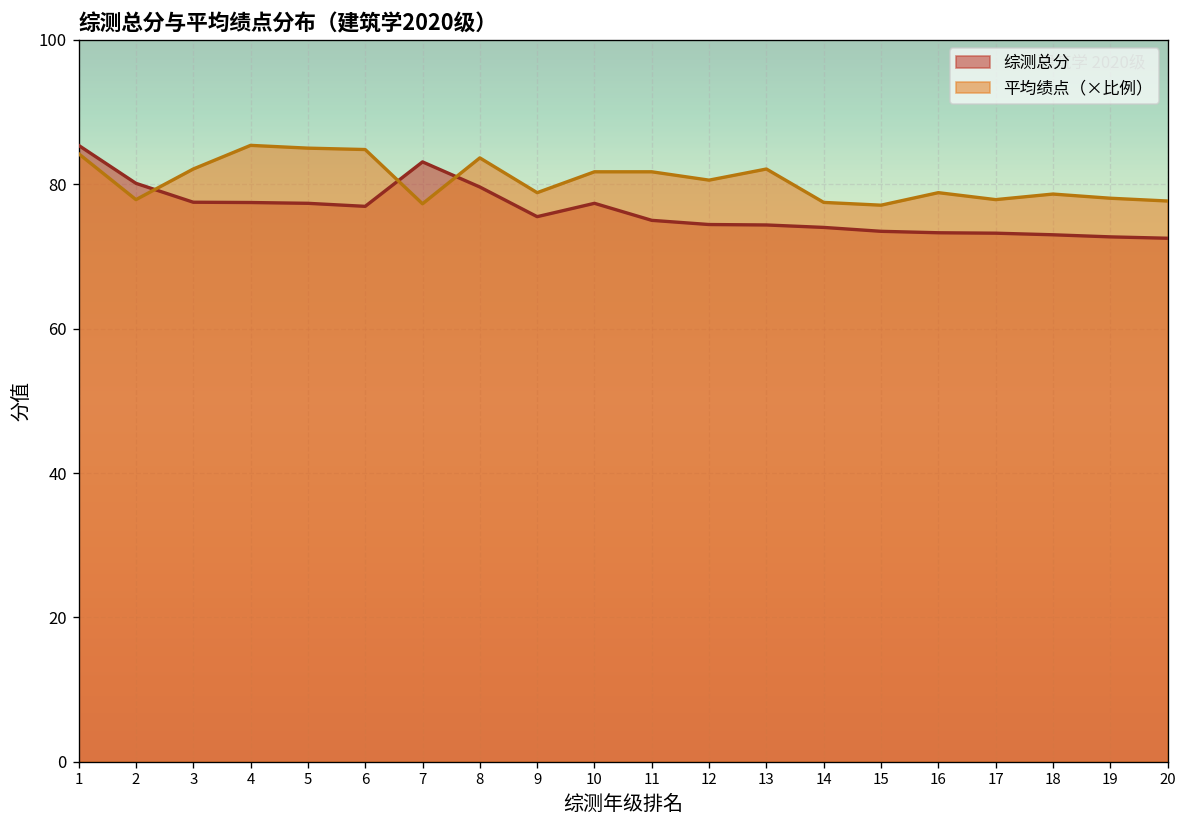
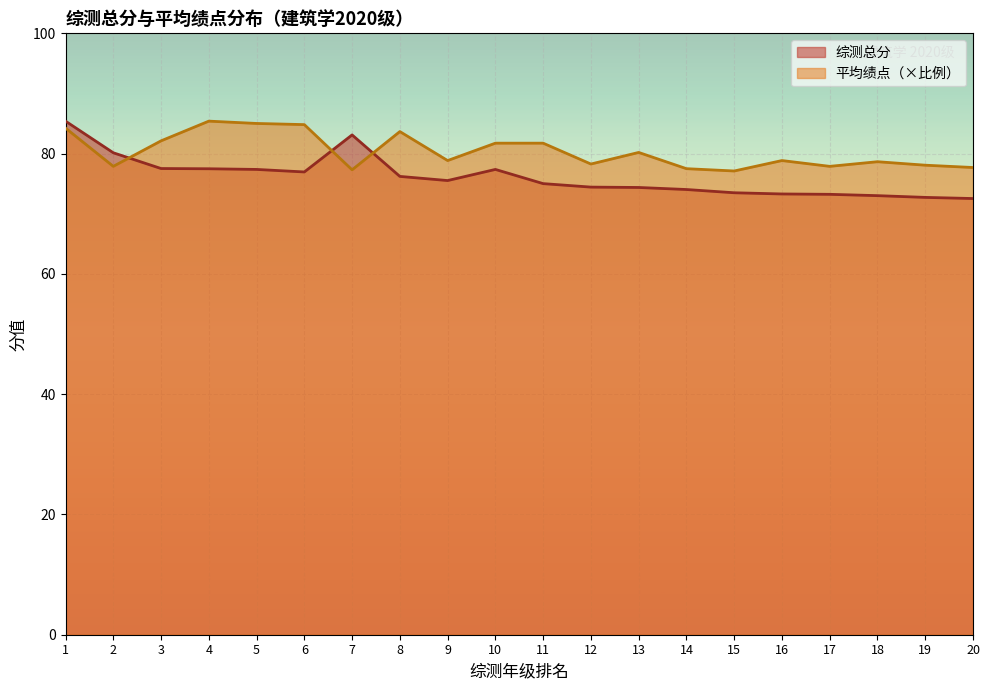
  {
    "综测总分": {
      "1": 85,
      "2": 80,
      "3": 78,
      "4": 77,
      "5": 77,
      "6": 77,
      "7": 83,
-     "8": 80,
+     "8": 76,
      "9": 76,
      "10": 77,
      "11": 75,
      "12": 74,
      "13": 74,
      "14": 74,
      "15": 73,
      "16": 73,
      "17": 73,
      "18": 73,
      "19": 73,
      "20": 73
    },
    "平均绩点（×比例）": {
      "1": 84,
      "2": 78,
      "3": 82,
      "4": 85,
      "5": 85,
      "6": 85,
      "7": 77,
      "8": 84,
      "9": 79,
      "10": 82,
      "11": 82,
-     "12": 81,
-     "13": 82,
+     "12": 78,
+     "13": 80,
      "14": 77,
      "15": 77,
      "16": 79,
      "17": 78,
      "18": 79,
      "19": 78,
      "20": 78
    }
  }
